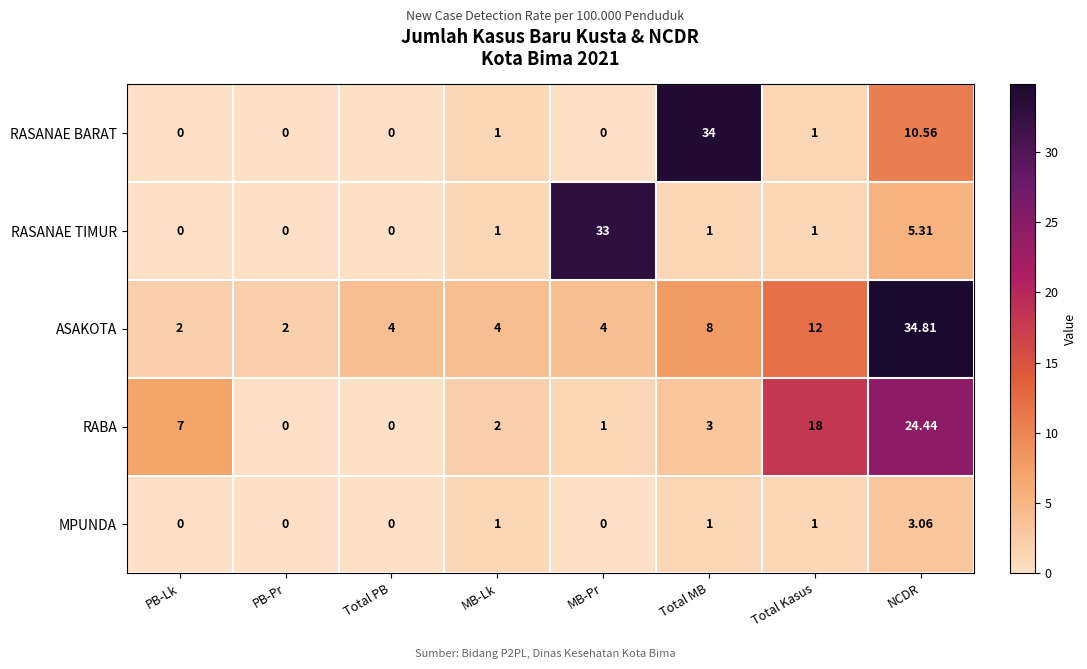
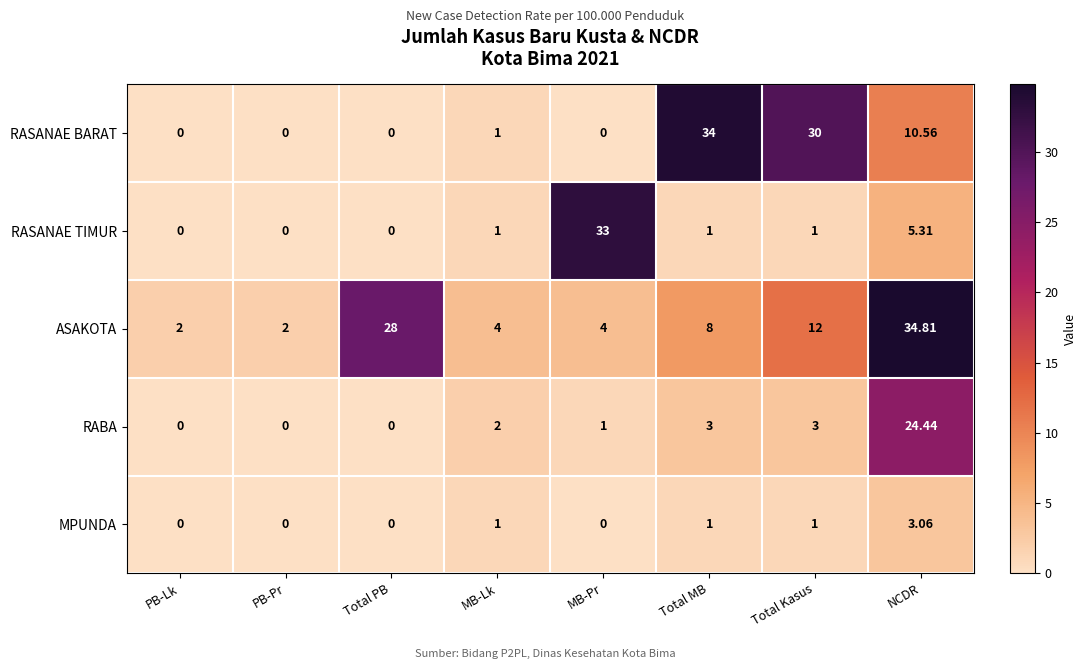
  {
    "RASANAE BARAT": {
      "PB-Lk": 0,
      "PB-Pr": 0,
      "Total PB": 0,
      "MB-Lk": 1,
      "MB-Pr": 0,
      "Total MB": 34,
-     "Total Kasus": 1,
+     "Total Kasus": 30,
      "NCDR": 10.56
    },
    "RASANAE TIMUR": {
      "PB-Lk": 0,
      "PB-Pr": 0,
      "Total PB": 0,
      "MB-Lk": 1,
      "MB-Pr": 33,
      "Total MB": 1,
      "Total Kasus": 1,
      "NCDR": 5.31
    },
    "ASAKOTA": {
      "PB-Lk": 2,
      "PB-Pr": 2,
-     "Total PB": 4,
+     "Total PB": 28,
      "MB-Lk": 4,
      "MB-Pr": 4,
      "Total MB": 8,
      "Total Kasus": 12,
      "NCDR": 34.81
    },
    "RABA": {
-     "PB-Lk": 7,
+     "PB-Lk": 0,
      "PB-Pr": 0,
      "Total PB": 0,
      "MB-Lk": 2,
      "MB-Pr": 1,
      "Total MB": 3,
-     "Total Kasus": 18,
+     "Total Kasus": 3,
      "NCDR": 24.44
    },
    "MPUNDA": {
      "PB-Lk": 0,
      "PB-Pr": 0,
      "Total PB": 0,
      "MB-Lk": 1,
      "MB-Pr": 0,
      "Total MB": 1,
      "Total Kasus": 1,
      "NCDR": 3.06
    }
  }
